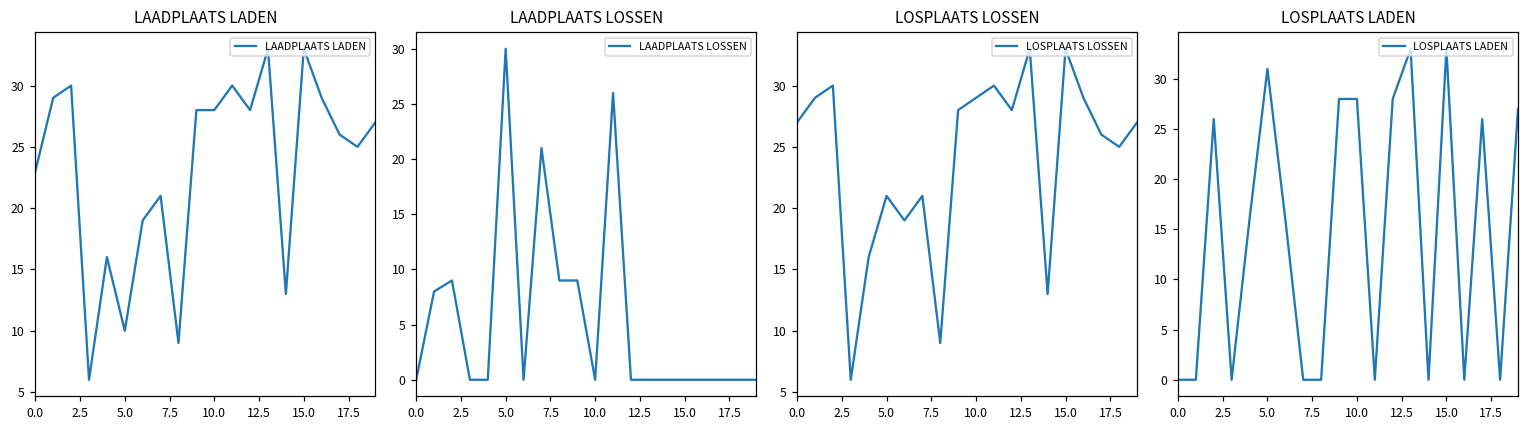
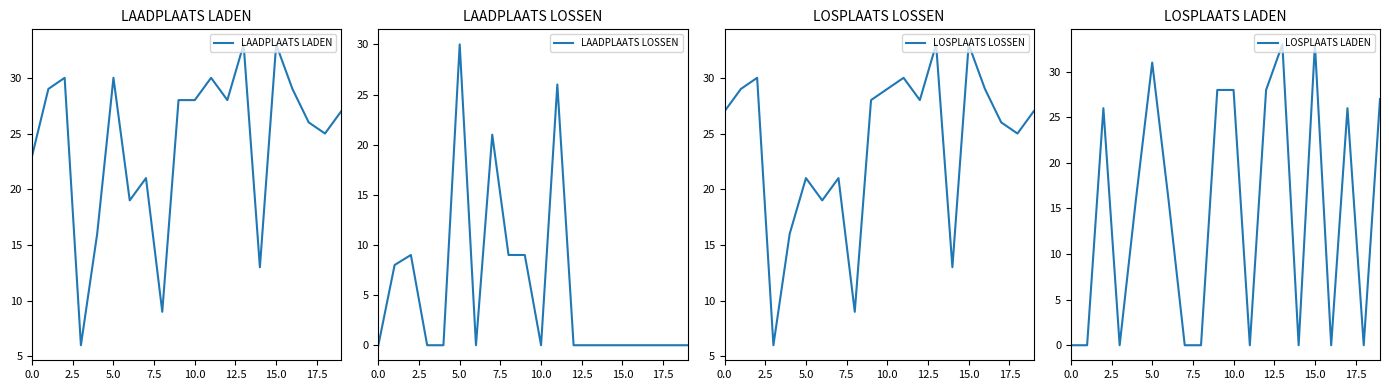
  {
    "LAADPLAATS LADEN": {
      "0.0": 23,
-     "5.0": 10,
+     "5.0": 30,
      "10.0": 28
    },
    "LAADPLAATS LOSSEN": {
      "0.0": 0.0,
      "5.0": 30.0,
      "10.0": 0.0,
      "15.0": 0.0
    },
    "LOSPLAATS LOSSEN": {
      "0.0": 27.0,
      "5.0": 21.0,
      "10.0": 29.0
    },
    "LOSPLAATS LADEN": {
      "0.0": 0,
      "5.0": 31,
      "10.0": 28
    }
  }
